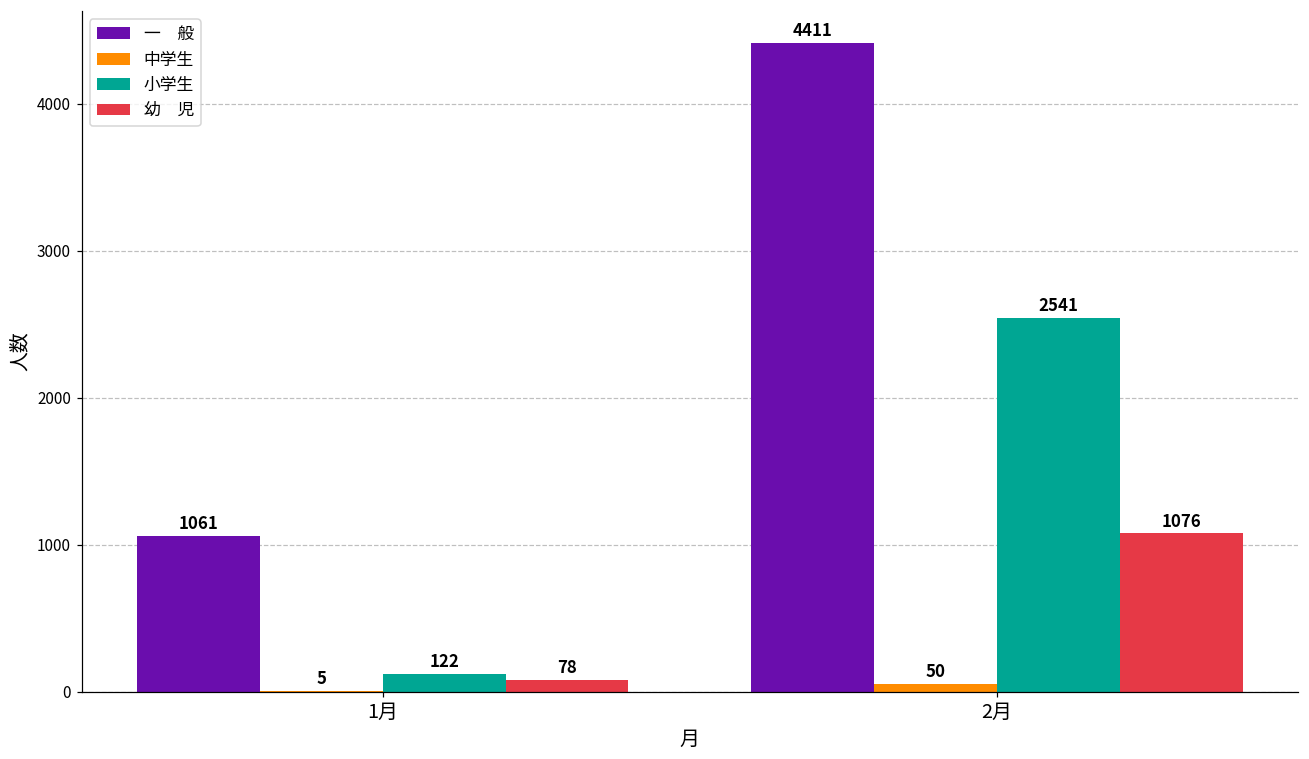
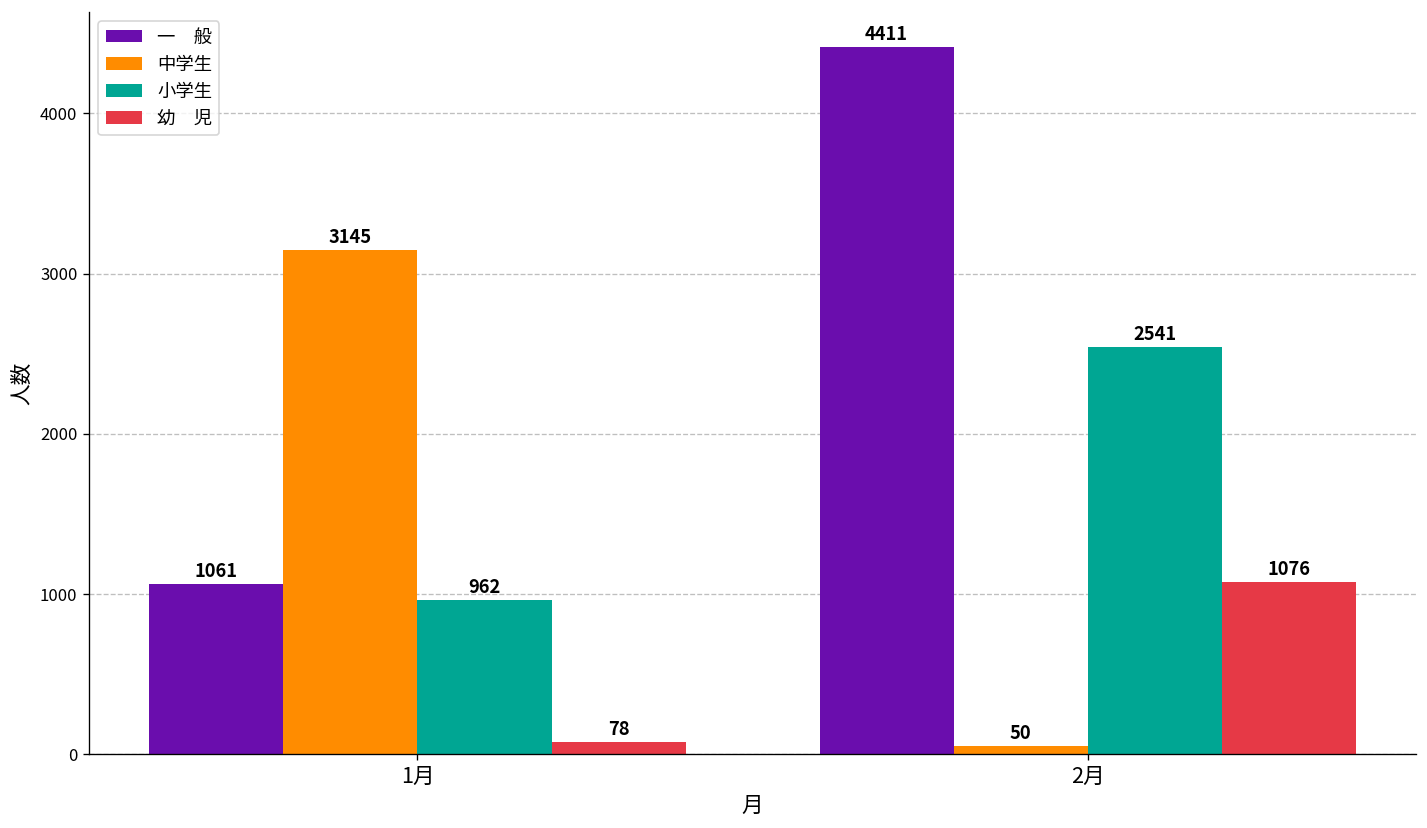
  {
    "一 般": {
      "1月": 1061,
      "2月": 4411
    },
    "中学生": {
-     "1月": 5,
+     "1月": 3145,
      "2月": 50
    },
    "小学生": {
-     "1月": 122,
+     "1月": 962,
      "2月": 2541
    },
    "幼 児": {
      "1月": 78,
      "2月": 1076
    }
  }
